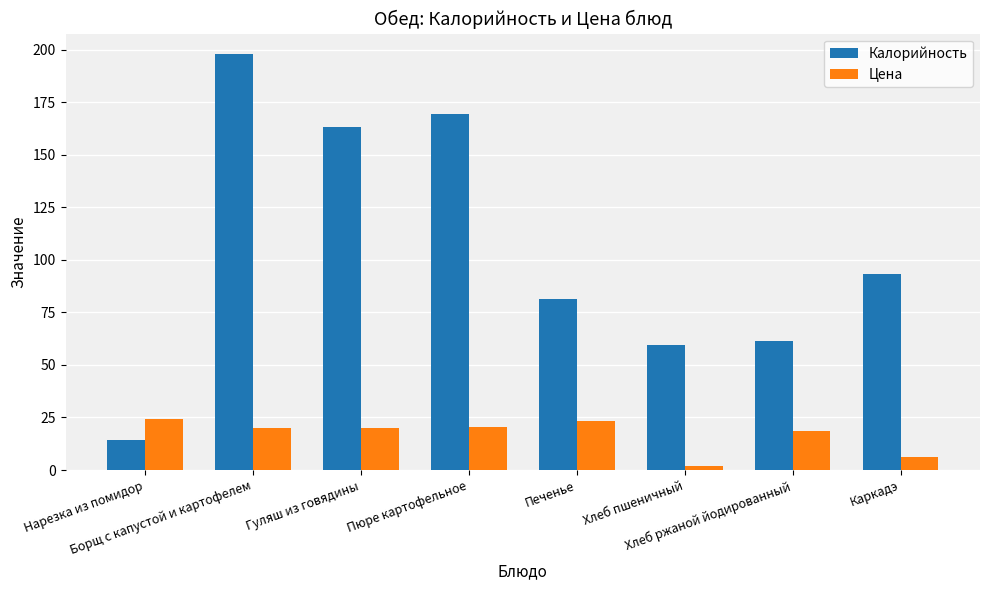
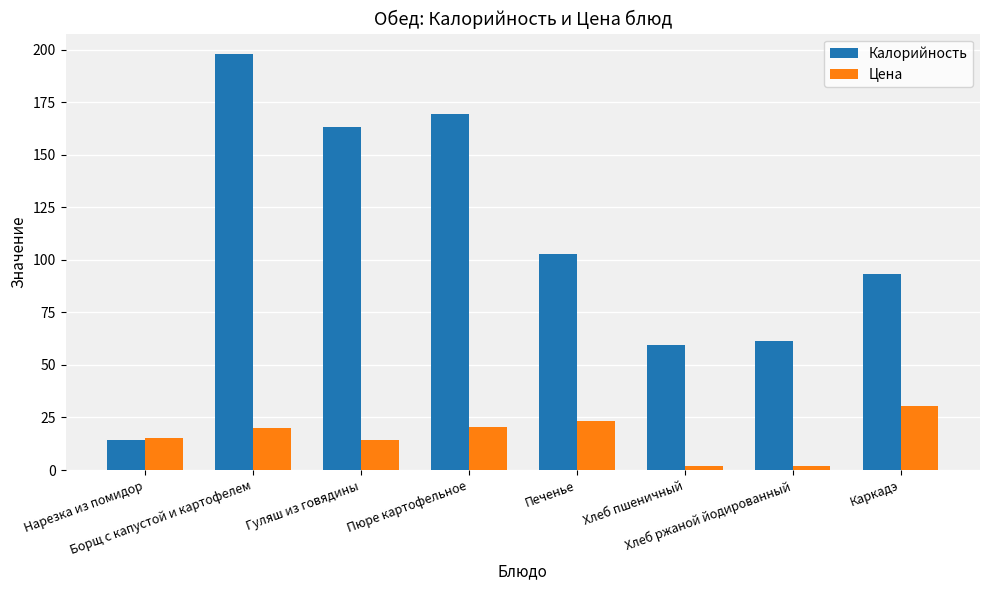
  {
    "Калорийность": {
      "Нарезка из помидор": 14,
      "Борщ с капустой и картофелем": 198,
      "Гуляш из говядины": 163,
      "Пюре картофельное": 170,
-     "Печенье": 81,
+     "Печенье": 103,
      "Хлеб пшеничный": 60,
      "Хлеб ржаной йодированный": 62,
      "Каркадэ": 93
    },
    "Цена": {
-     "Нарезка из помидор": 24,
+     "Нарезка из помидор": 15,
      "Борщ с капустой и картофелем": 20,
-     "Гуляш из говядины": 20,
+     "Гуляш из говядины": 14,
      "Пюре картофельное": 21,
      "Печенье": 23,
      "Хлеб пшеничный": 2,
-     "Хлеб ржаной йодированный": 18,
-     "Каркадэ": 6
+     "Хлеб ржаной йодированный": 2,
+     "Каркадэ": 30
    }
  }
